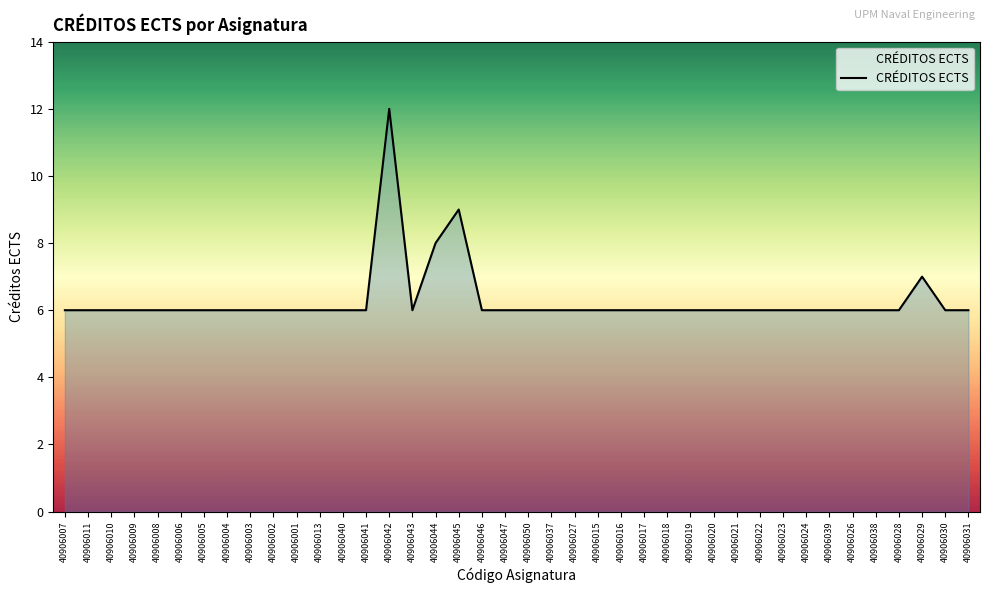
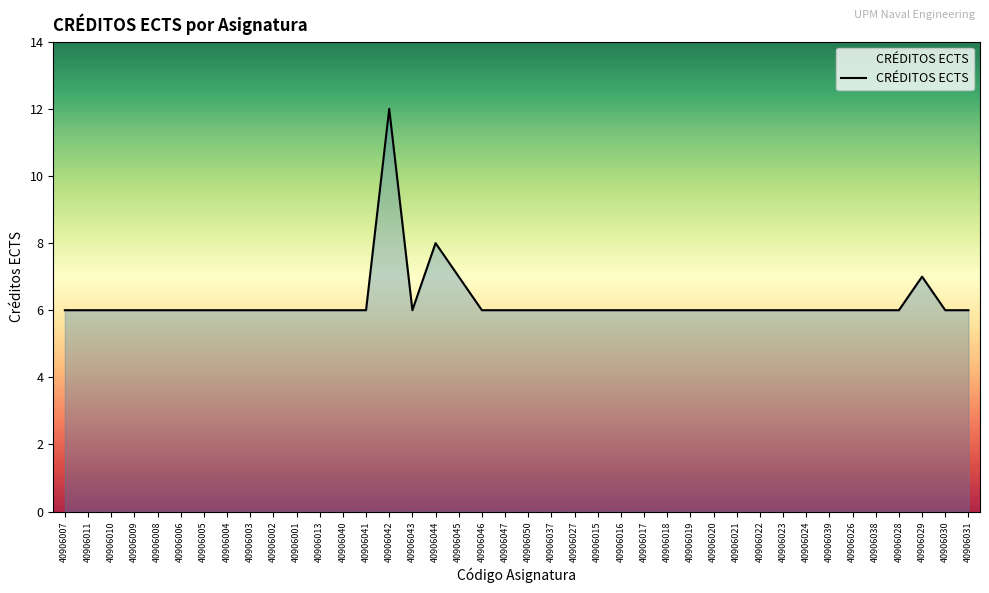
  {
    "40906007": 6,
    "40906011": 6,
    "40906010": 6,
    "40906009": 6,
    "40906008": 6,
    "40906006": 6,
    "40906005": 6,
    "40906004": 6,
    "40906003": 6,
    "40906002": 6,
    "40906001": 6,
    "40906013": 6,
    "40906040": 6,
    "40906041": 6,
    "40906042": 12,
    "40906043": 6,
    "40906044": 8,
-   "40906045": 9,
+   "40906045": 7,
    "40906046": 6,
    "40906047": 6,
    "40906050": 6,
    "40906037": 6,
    "40906027": 6,
    "40906015": 6,
    "40906016": 6,
    "40906017": 6,
    "40906018": 6,
    "40906019": 6,
    "40906020": 6,
    "40906021": 6,
    "40906022": 6,
    "40906023": 6,
    "40906024": 6,
    "40906039": 6,
    "40906026": 6,
    "40906038": 6,
    "40906028": 6,
    "40906029": 7,
    "40906030": 6,
    "40906031": 6
  }
